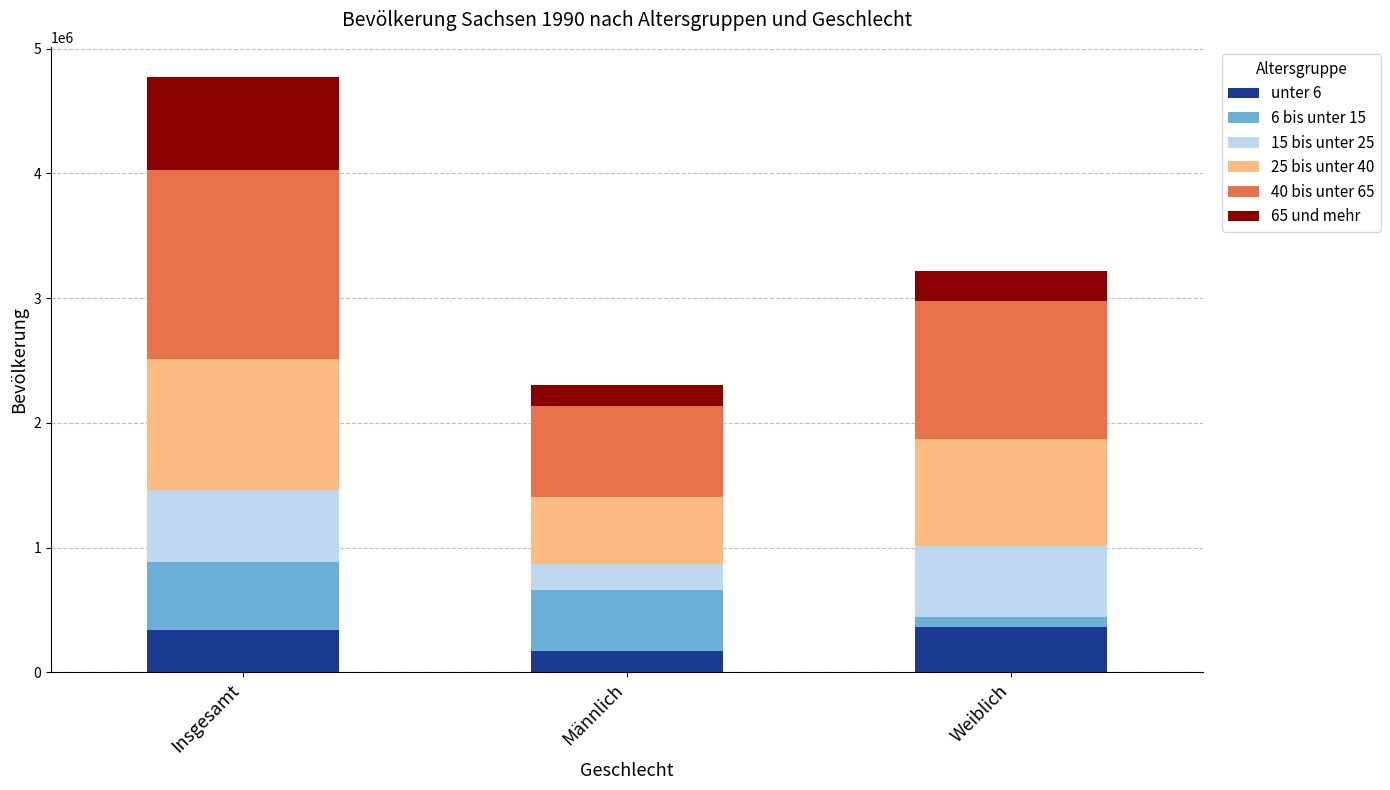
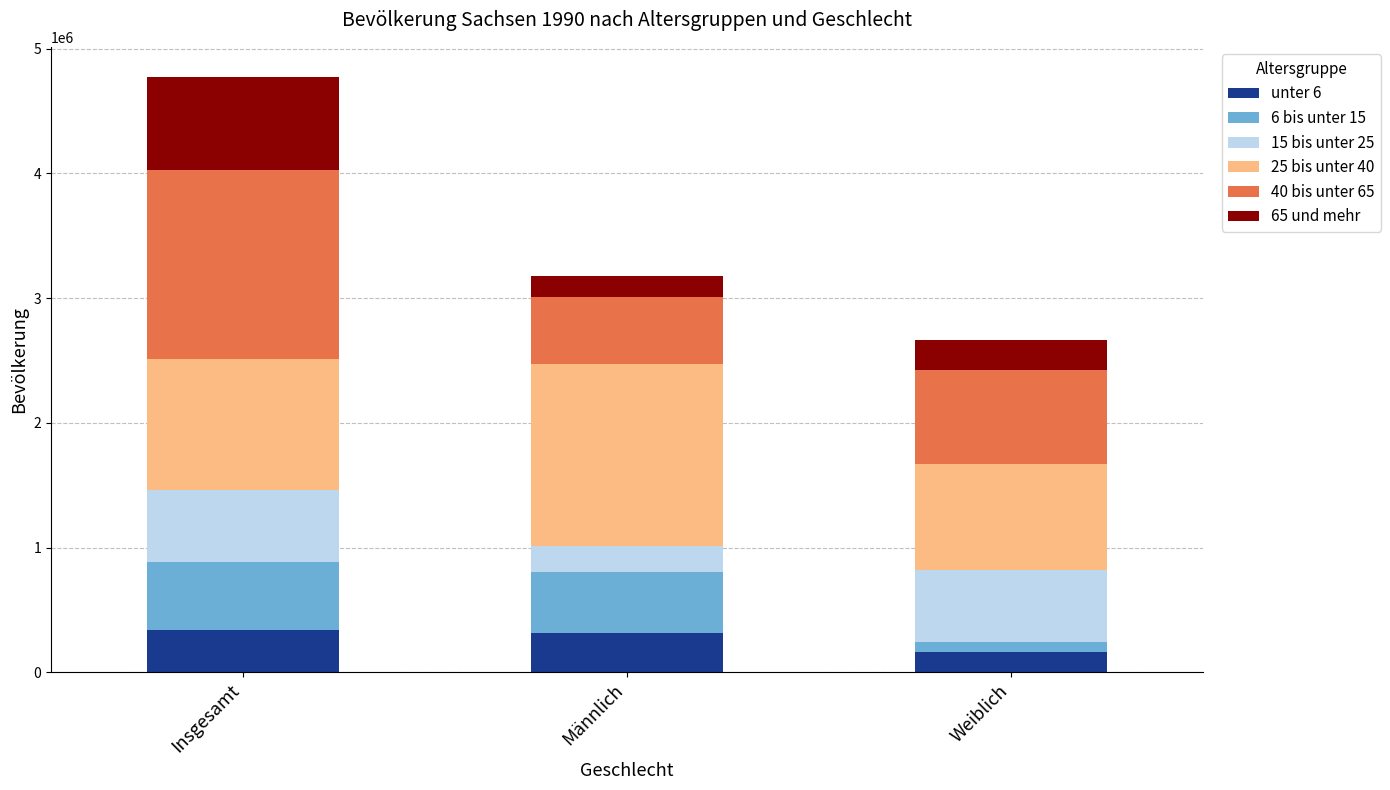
  {
    "unter 6": {
      "Insgesamt": 340000,
-     "Männlich": 170000,
-     "Weiblich": 360000
+     "Männlich": 320000,
+     "Weiblich": 160000
    },
    "6 bis unter 15": {
      "Insgesamt": 550000,
      "Männlich": 480000,
      "Weiblich": 80000
    },
    "15 bis unter 25": {
      "Insgesamt": 570000,
      "Männlich": 210000,
      "Weiblich": 570000
    },
    "25 bis unter 40": {
      "Insgesamt": 1060000,
-     "Männlich": 540000,
+     "Männlich": 1460000,
      "Weiblich": 860000
    },
    "40 bis unter 65": {
      "Insgesamt": 1510000,
-     "Männlich": 730000,
-     "Weiblich": 1100000
+     "Männlich": 540000,
+     "Weiblich": 750000
    },
    "65 und mehr": {
      "Insgesamt": 750000,
      "Männlich": 170000,
      "Weiblich": 240000
    }
  }
